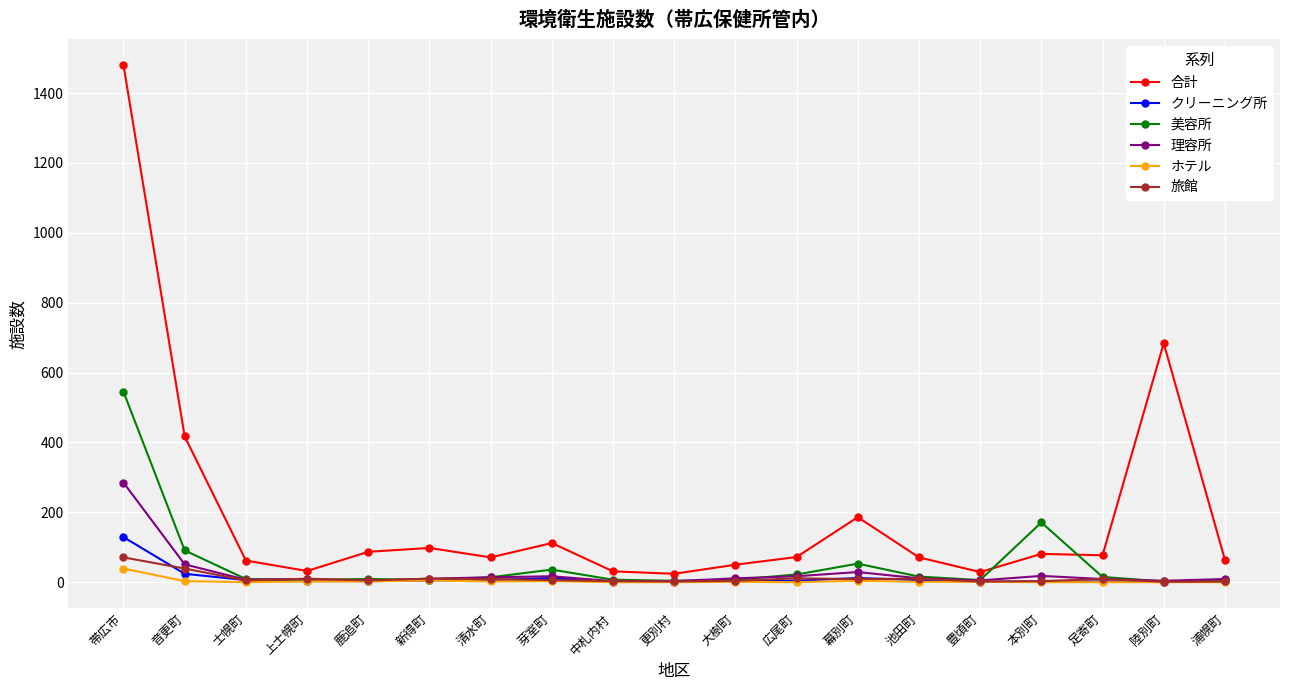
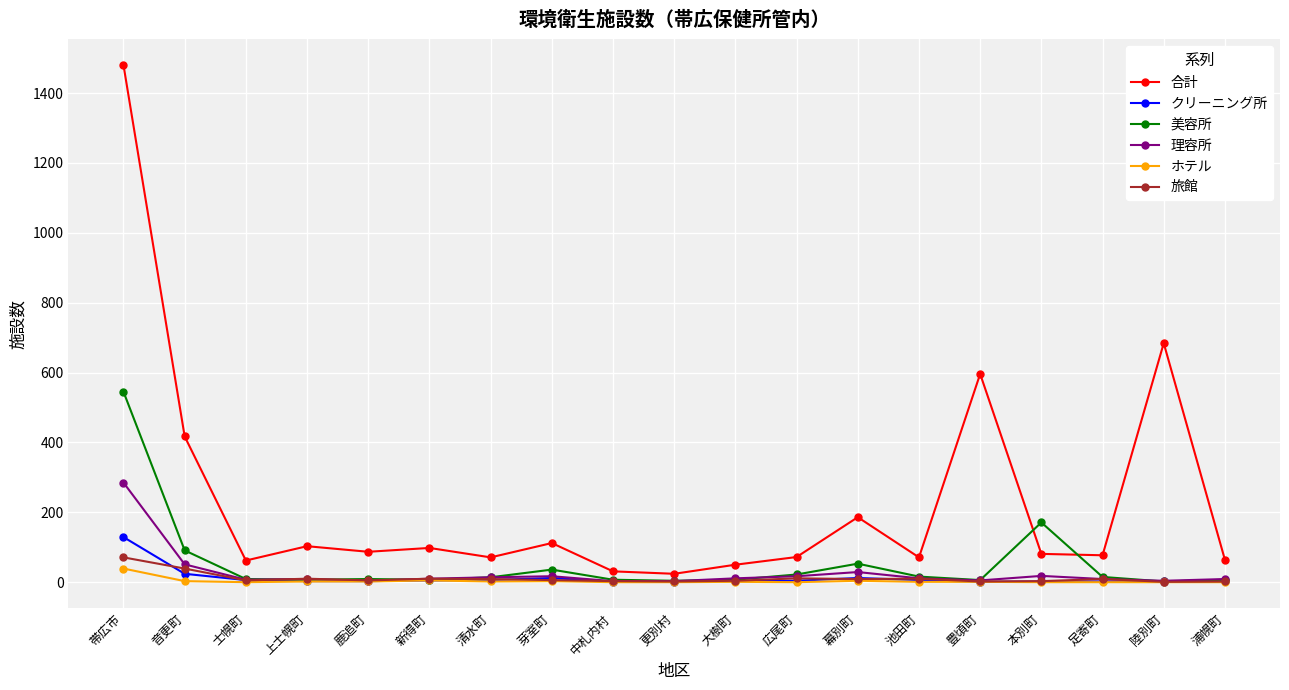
  {
    "合計": {
      "帯広市": 1480,
      "音更町": 420,
      "士幌町": 60,
-     "上士幌町": 30,
+     "上士幌町": 100,
      "鹿追町": 90,
      "新得町": 100,
      "清水町": 70,
      "芽室町": 110,
      "中札内村": 30,
      "更別村": 20,
      "大樹町": 50,
      "広尾町": 70,
      "幕別町": 190,
      "池田町": 70,
-     "豊頃町": 30,
+     "豊頃町": 600,
      "本別町": 80,
      "足寄町": 80,
      "陸別町": 680,
      "浦幌町": 60
    },
    "クリーニング所": {
      "帯広市": 130,
      "音更町": 20
    },
    "美容所": {
      "帯広市": 550,
      "音更町": 90,
      "芽室町": 40,
      "幕別町": 50,
      "本別町": 170
    },
    "理容所": {
      "帯広市": 290,
      "音更町": 50,
      "幕別町": 30,
      "本別町": 20
    },
    "ホテル": {
      "帯広市": 40,
      "音更町": 0
    },
    "旅館": {
      "帯広市": 70,
      "音更町": 40
    }
  }
